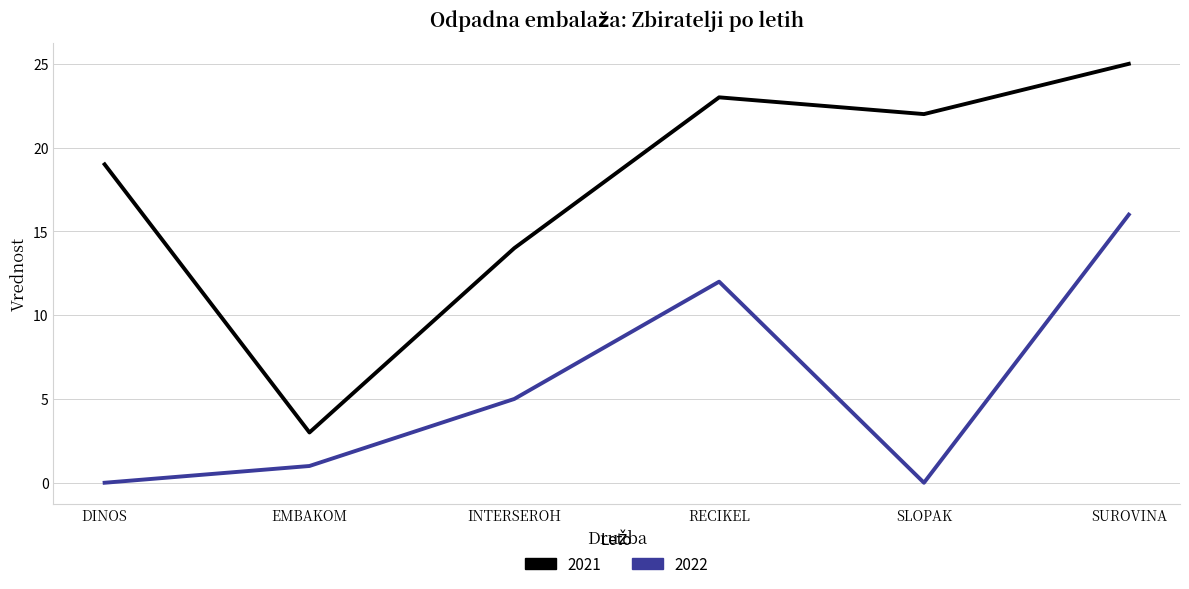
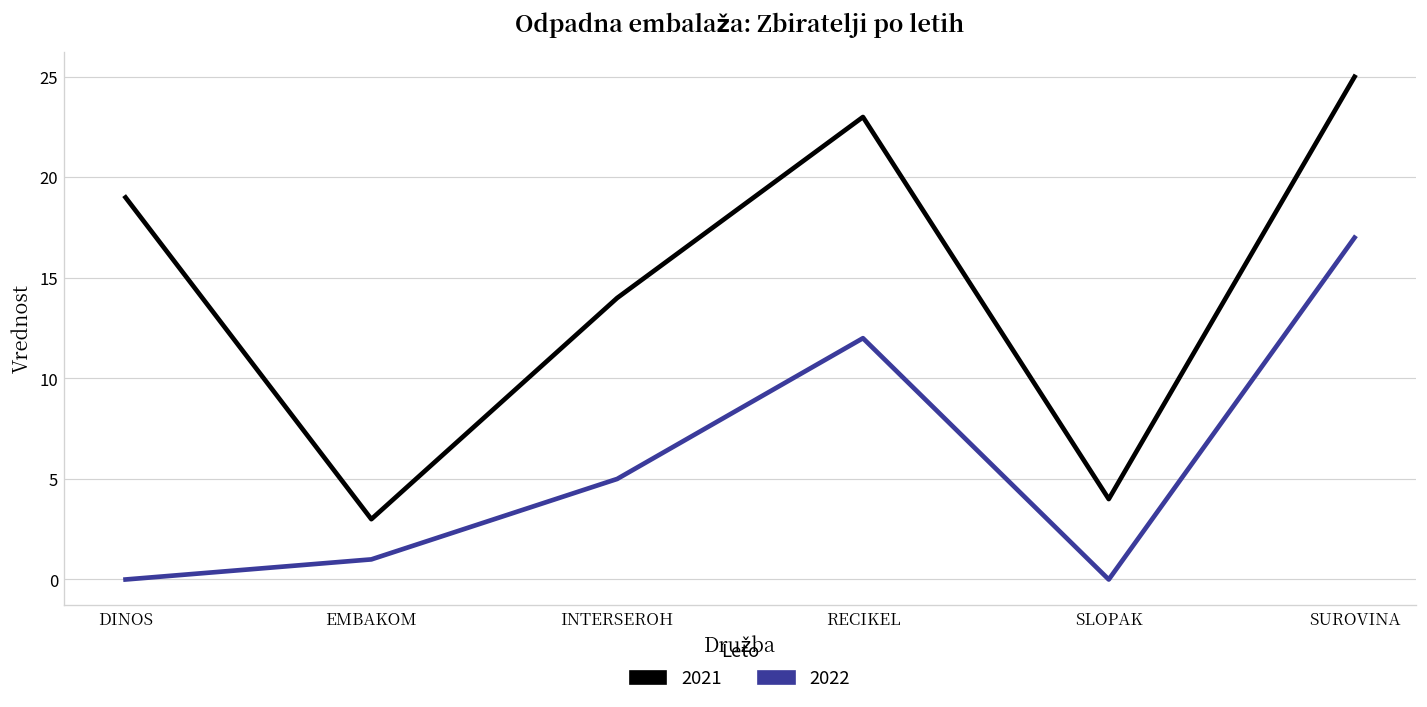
  {
    "2021": {
      "DINOS": 19,
      "EMBAKOM": 3,
      "INTERSEROH": 14,
      "RECIKEL": 23,
-     "SLOPAK": 22,
+     "SLOPAK": 4,
      "SUROVINA": 25
    },
    "2022": {
      "DINOS": 0,
      "EMBAKOM": 1,
      "INTERSEROH": 5,
      "RECIKEL": 12,
      "SLOPAK": 0,
-     "SUROVINA": 16
+     "SUROVINA": 17
    }
  }
